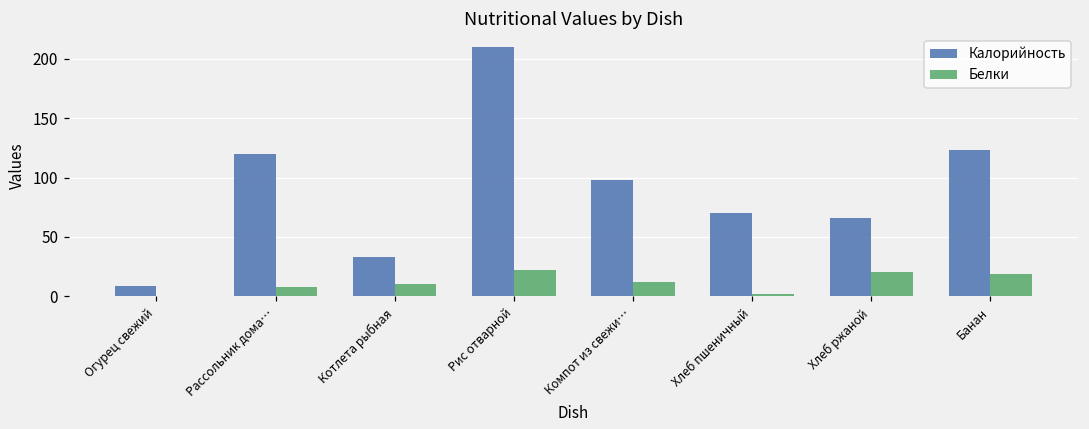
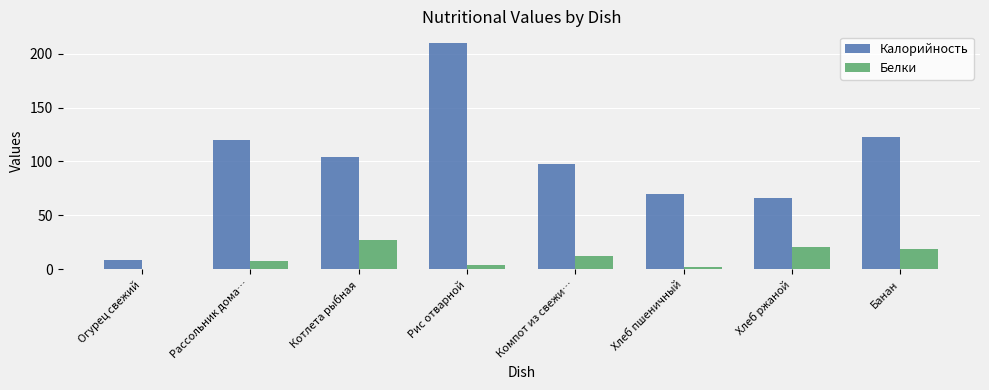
  {
    "Калорийность": {
      "Огурец свежий": 8,
      "Рассольник дома…": 120,
-     "Котлета рыбная": 33,
+     "Котлета рыбная": 104,
      "Рис отварной": 210,
      "Компот из свежи…": 98,
      "Хлеб пшеничный": 70,
      "Хлеб ржаной": 66,
      "Банан": 123
    },
    "Белки": {
      "Рассольник дома…": 8,
-     "Котлета рыбная": 11,
-     "Рис отварной": 22,
+     "Котлета рыбная": 28,
+     "Рис отварной": 4,
      "Компот из свежи…": 12,
      "Хлеб пшеничный": 2,
      "Хлеб ржаной": 21,
      "Банан": 19
    }
  }
